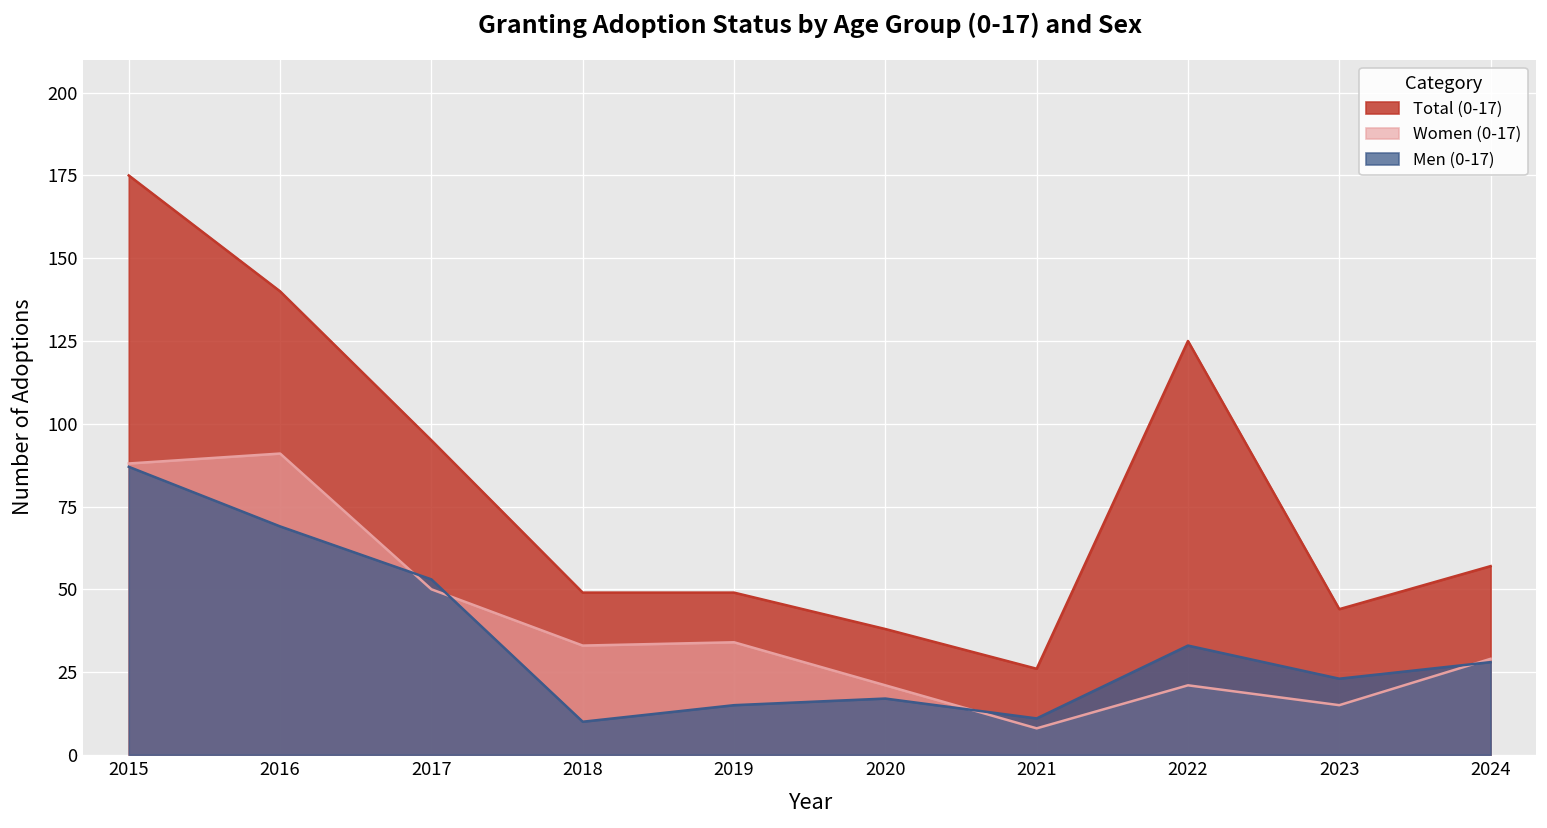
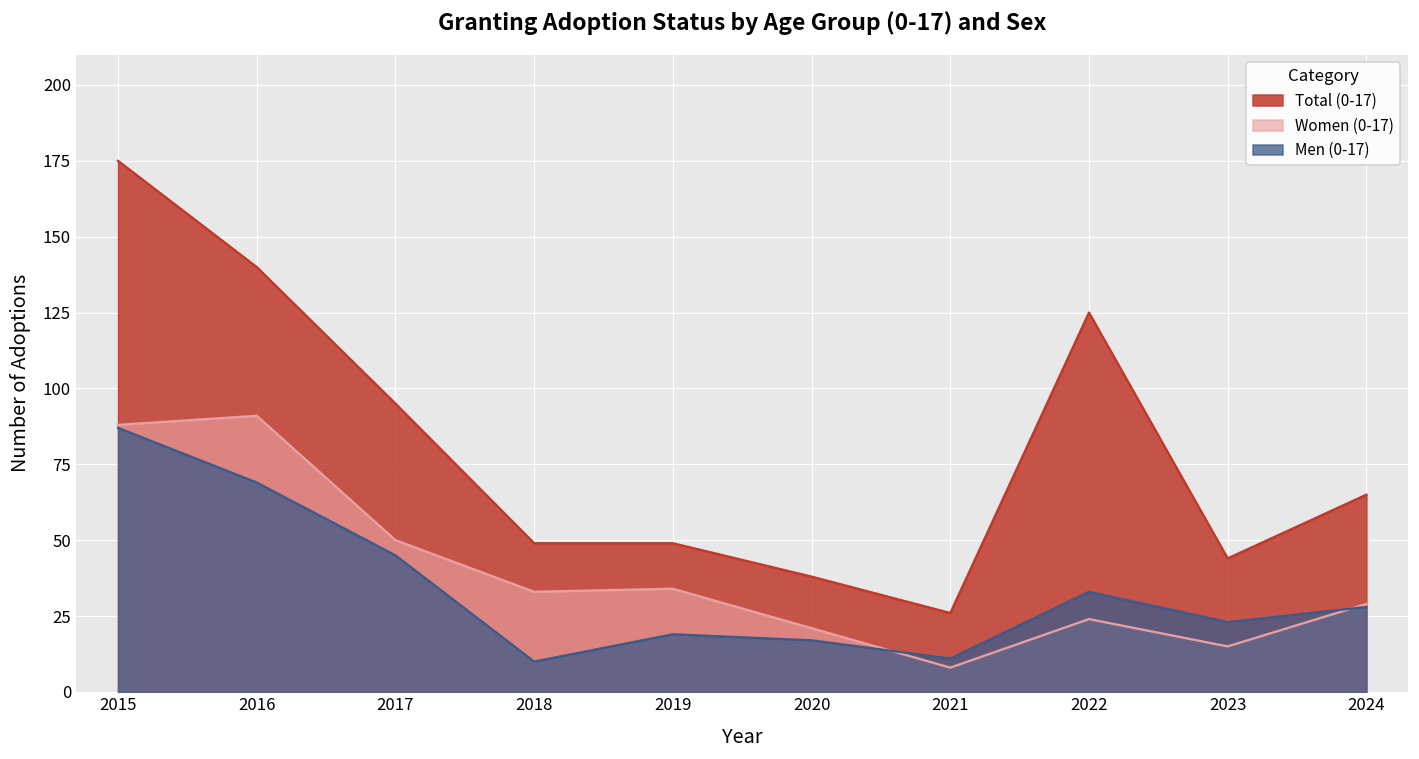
  {
    "Total (0-17)": {
      "2015": 175,
      "2016": 140,
      "2017": 95,
      "2018": 49,
      "2019": 49,
      "2020": 38,
      "2021": 26,
      "2022": 125,
      "2023": 44,
-     "2024": 57
+     "2024": 65
    },
    "Women (0-17)": {
      "2015": 88,
      "2016": 91,
      "2017": 50,
      "2018": 33,
      "2019": 34,
      "2020": 21,
      "2021": 8,
-     "2022": 21,
+     "2022": 24,
      "2023": 15,
      "2024": 29
    },
    "Men (0-17)": {
      "2015": 87,
      "2016": 69,
-     "2017": 53,
+     "2017": 45,
      "2018": 10,
-     "2019": 15,
+     "2019": 19,
      "2020": 17,
      "2021": 11,
      "2022": 33,
      "2023": 23,
      "2024": 28
    }
  }
